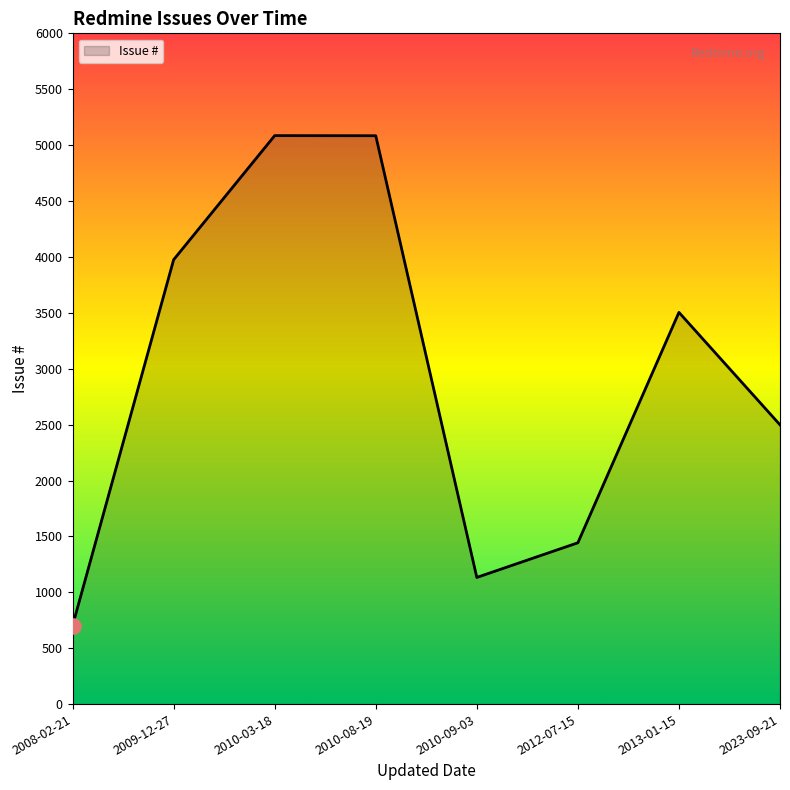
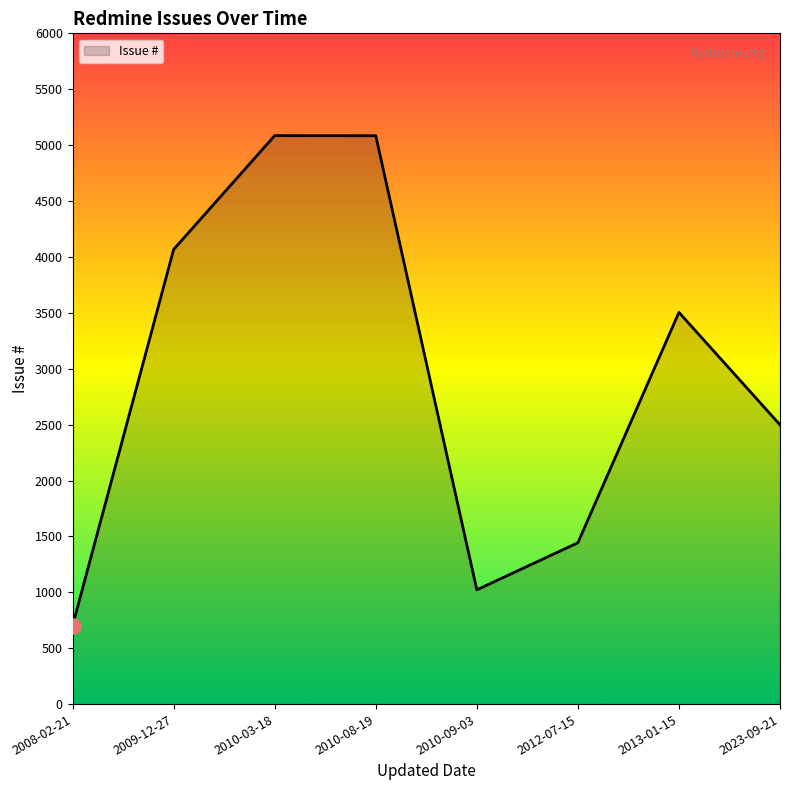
  {
    "Issue #": {
-     "2009-12-27": 3980,
+     "2009-12-27": 4070,
      "2010-03-18": 5090,
      "2010-08-19": 5080,
-     "2010-09-03": 1130,
+     "2010-09-03": 1020,
      "2012-07-15": 1440,
      "2013-01-15": 3500,
      "2023-09-21": 2500
    }
  }
